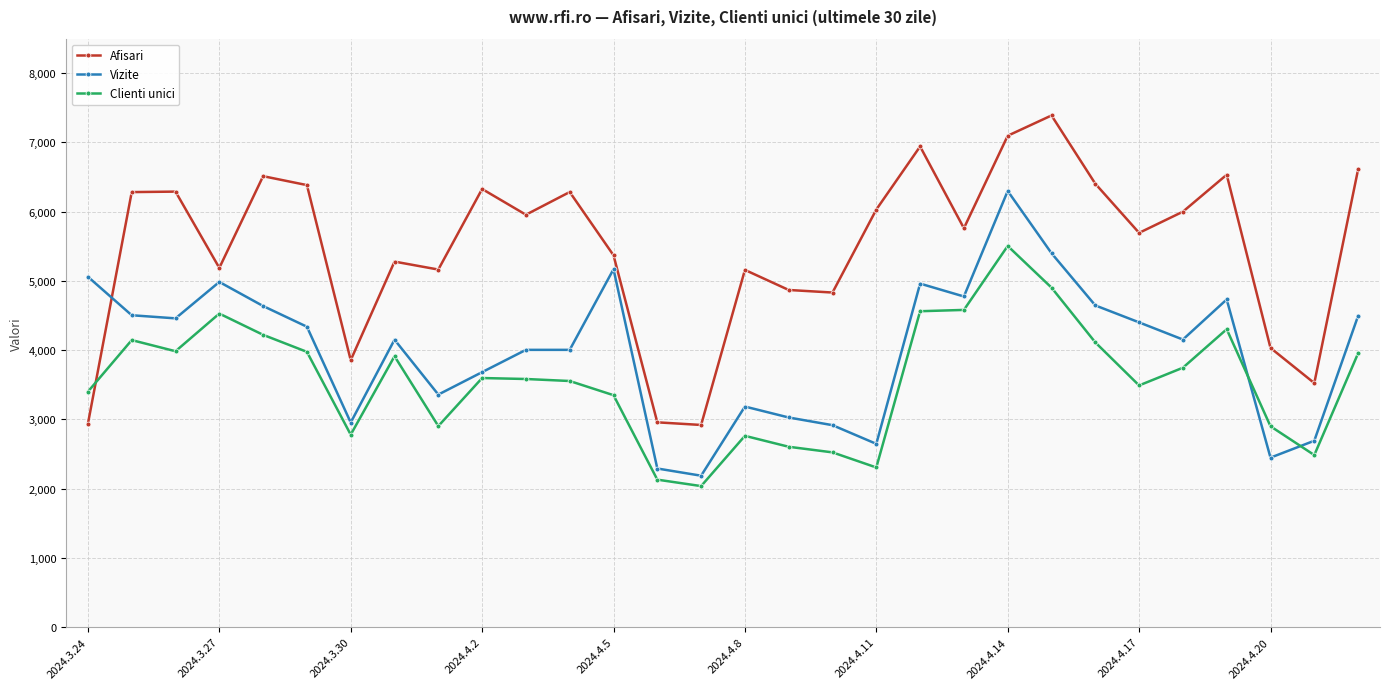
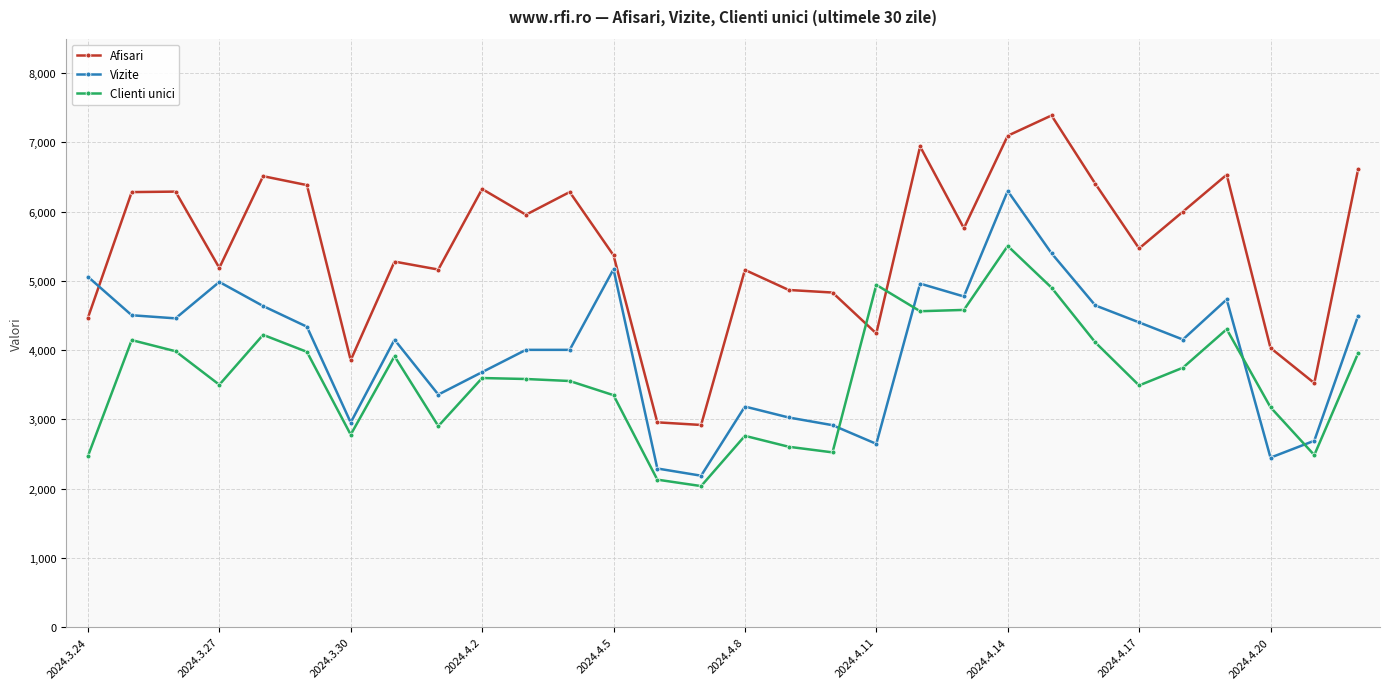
  {
    "Afisari": {
-     "2024.3.24": "2,900",
+     "2024.3.24": "4,500",
      "2024.3.27": "5,200",
      "2024.3.30": "3,900",
      "2024.4.2": "6,300",
      "2024.4.5": "5,400",
      "2024.4.8": "5,200",
-     "2024.4.11": "6,000",
+     "2024.4.11": "4,200",
      "2024.4.14": "7,100",
-     "2024.4.17": "5,700",
+     "2024.4.17": "5,500",
      "2024.4.20": "4,000"
    },
    "Vizite": {
      "2024.3.24": "5,100",
      "2024.3.27": "5,000",
      "2024.3.30": "3,000",
      "2024.4.2": "3,700",
      "2024.4.5": "5,200",
      "2024.4.8": "3,200",
      "2024.4.11": "2,600",
      "2024.4.14": "6,300",
      "2024.4.17": "4,400",
      "2024.4.20": "2,400"
    },
    "Clienti unici": {
-     "2024.3.24": "3,400",
-     "2024.3.27": "4,500",
+     "2024.3.24": "2,500",
+     "2024.3.27": "3,500",
      "2024.3.30": "2,800",
      "2024.4.2": "3,600",
      "2024.4.5": "3,300",
      "2024.4.8": "2,800",
-     "2024.4.11": "2,300",
+     "2024.4.11": "4,900",
      "2024.4.14": "5,500",
      "2024.4.17": "3,500",
-     "2024.4.20": "2,900"
+     "2024.4.20": "3,200"
    }
  }
